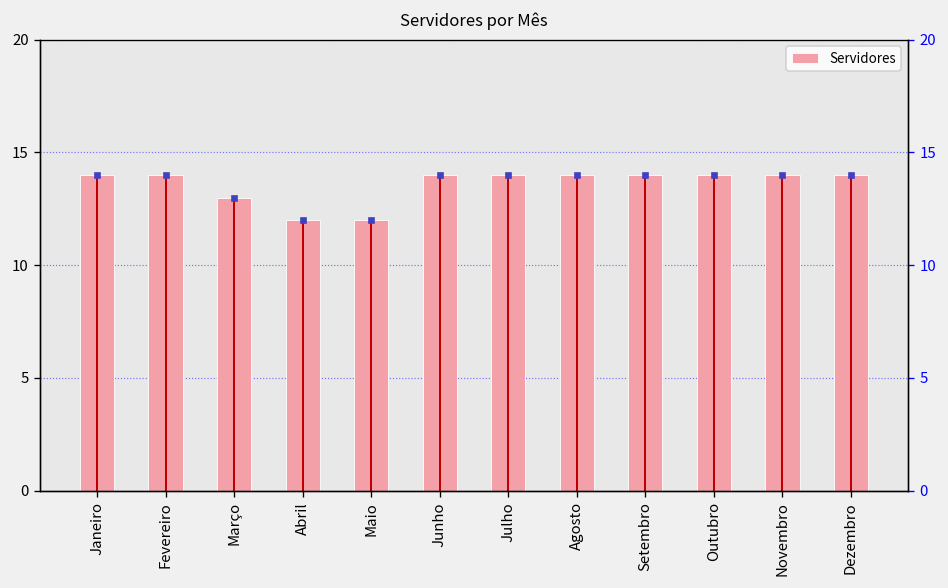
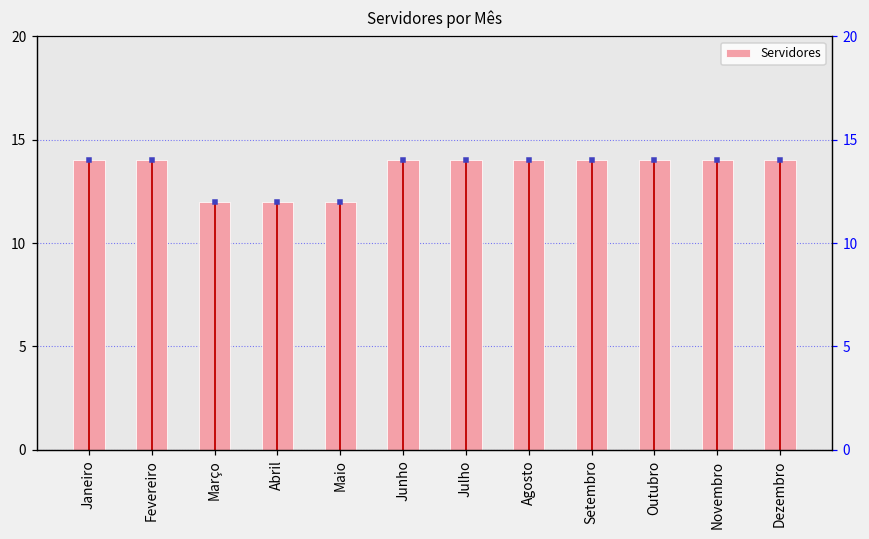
  {
    "Servidores": {
      "Janeiro": 14,
      "Fevereiro": 14,
-     "Março": 13,
+     "Março": 12,
      "Abril": 12,
      "Maio": 12,
      "Junho": 14,
      "Julho": 14,
      "Agosto": 14,
      "Setembro": 14,
      "Outubro": 14,
      "Novembro": 14,
      "Dezembro": 14
    }
  }
